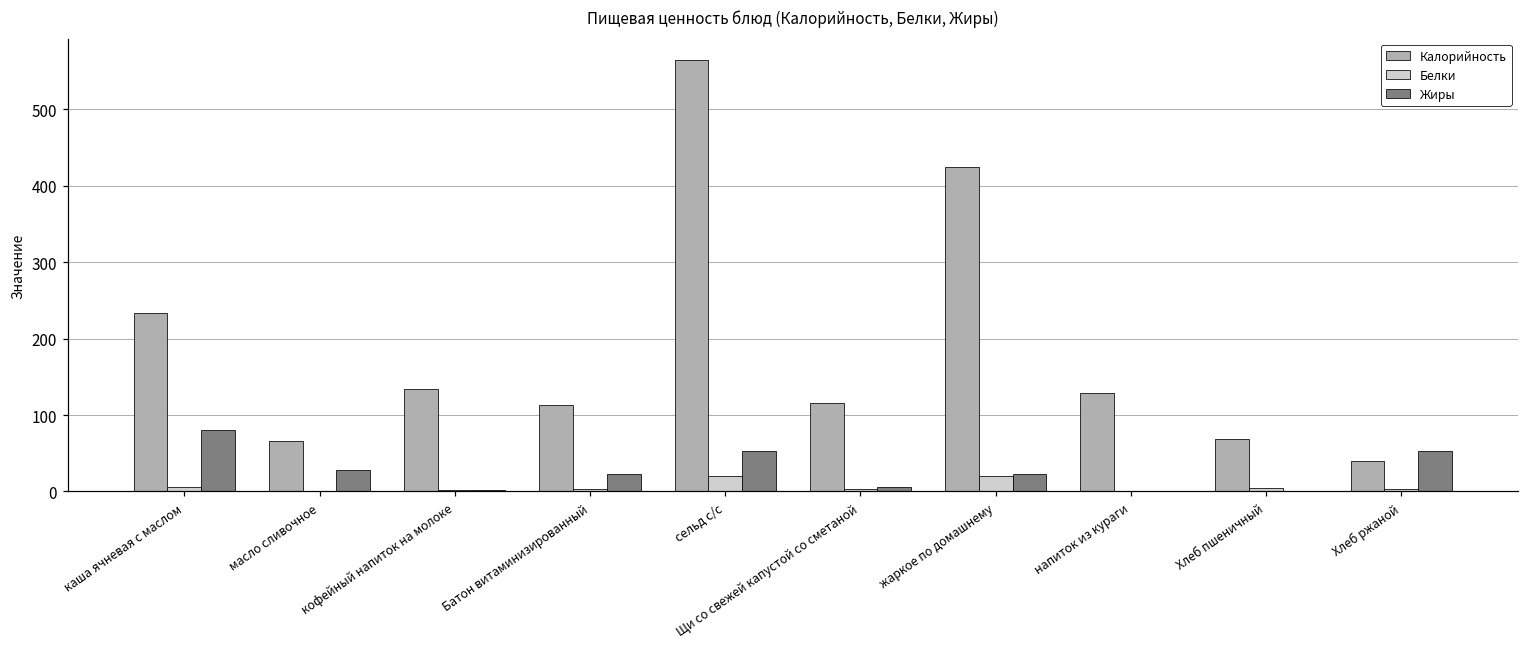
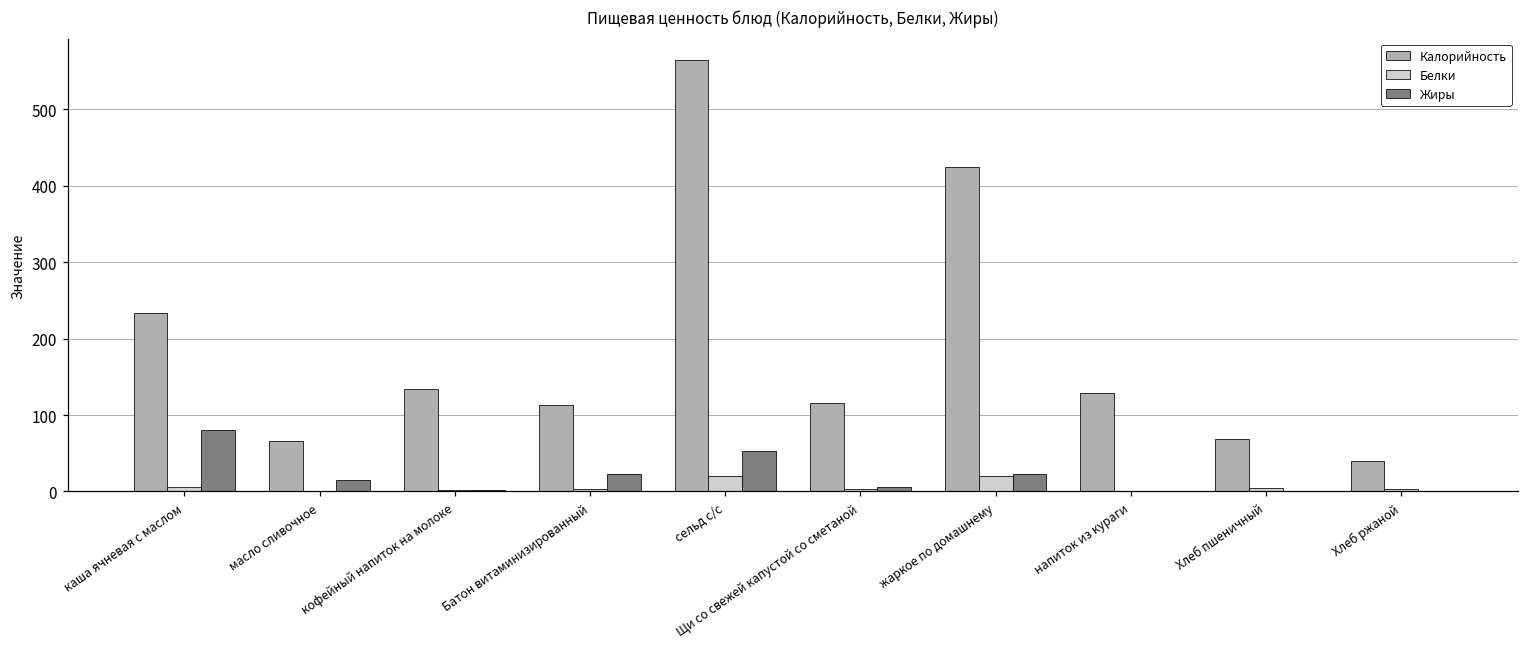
  {
    "Жиры": {
      "каша ячневая с маслом": 80,
-     "масло сливочное": 30,
+     "масло сливочное": 10,
      "Батон витаминизированный": 20,
      "сельд с/с": 50,
      "Щи со свежей капустой со сметаной": 10,
      "жаркое по домашнему": 20,
      "напиток из кураги": 0,
-     "Хлеб ржаной": 50
+     "Хлеб ржаной": 0
    }
  }
